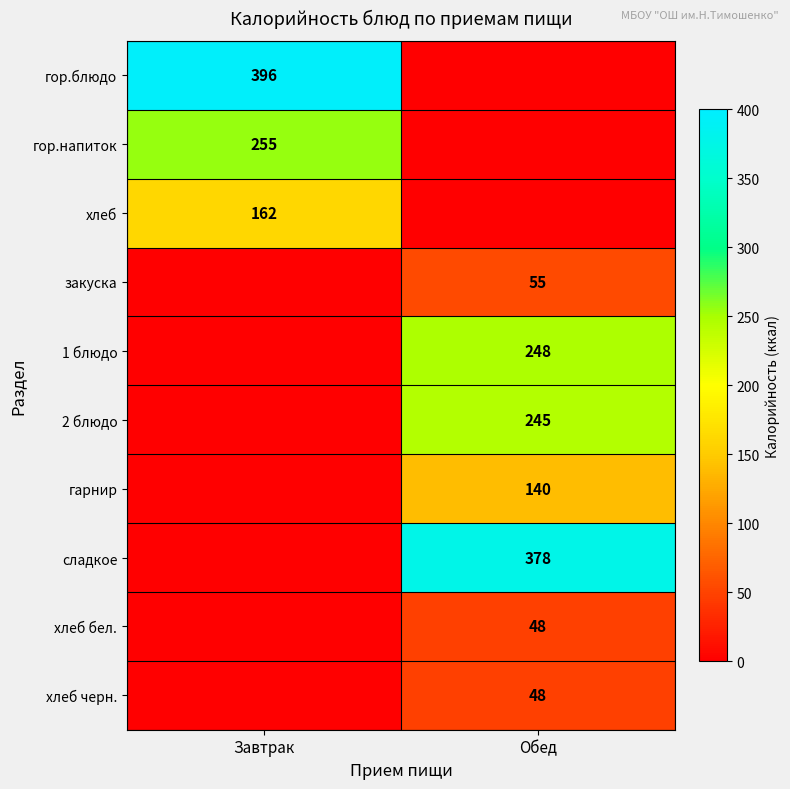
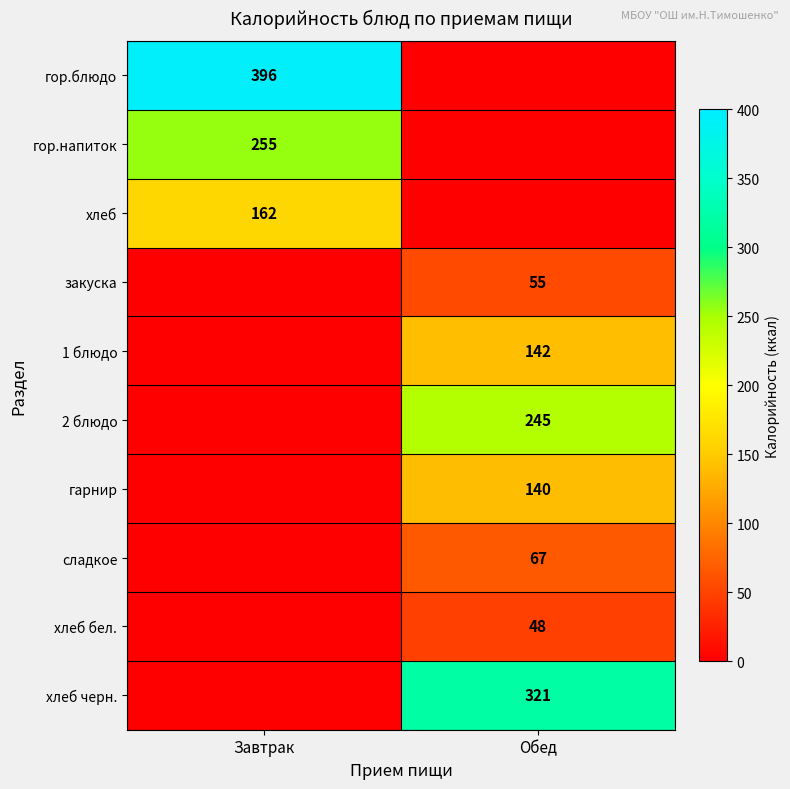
  {
    "гор.блюдо": {
      "Завтрак": 396
    },
    "гор.напиток": {
      "Завтрак": 255
    },
    "хлеб": {
      "Завтрак": 162
    },
    "закуска": {
      "Обед": 55
    },
    "1 блюдо": {
-     "Обед": 248
+     "Обед": 142
    },
    "2 блюдо": {
      "Обед": 245
    },
    "гарнир": {
      "Обед": 140
    },
    "сладкое": {
-     "Обед": 378
+     "Обед": 67
    },
    "хлеб бел.": {
      "Обед": 48
    },
    "хлеб черн.": {
-     "Обед": 48
+     "Обед": 321
    }
  }
